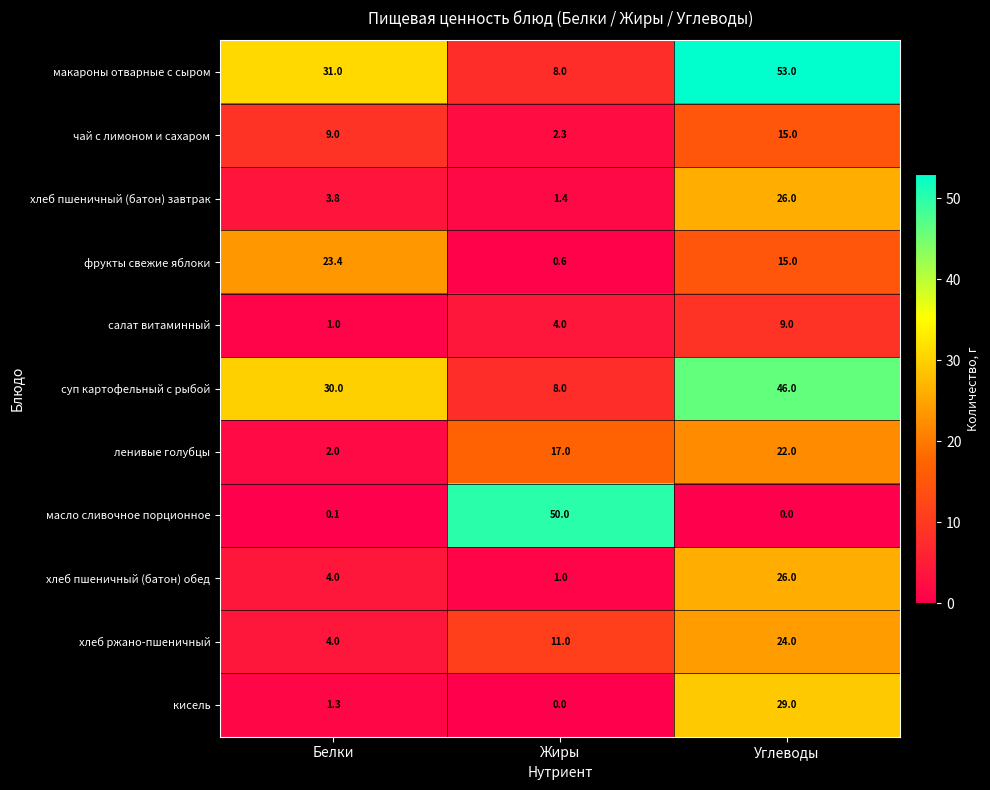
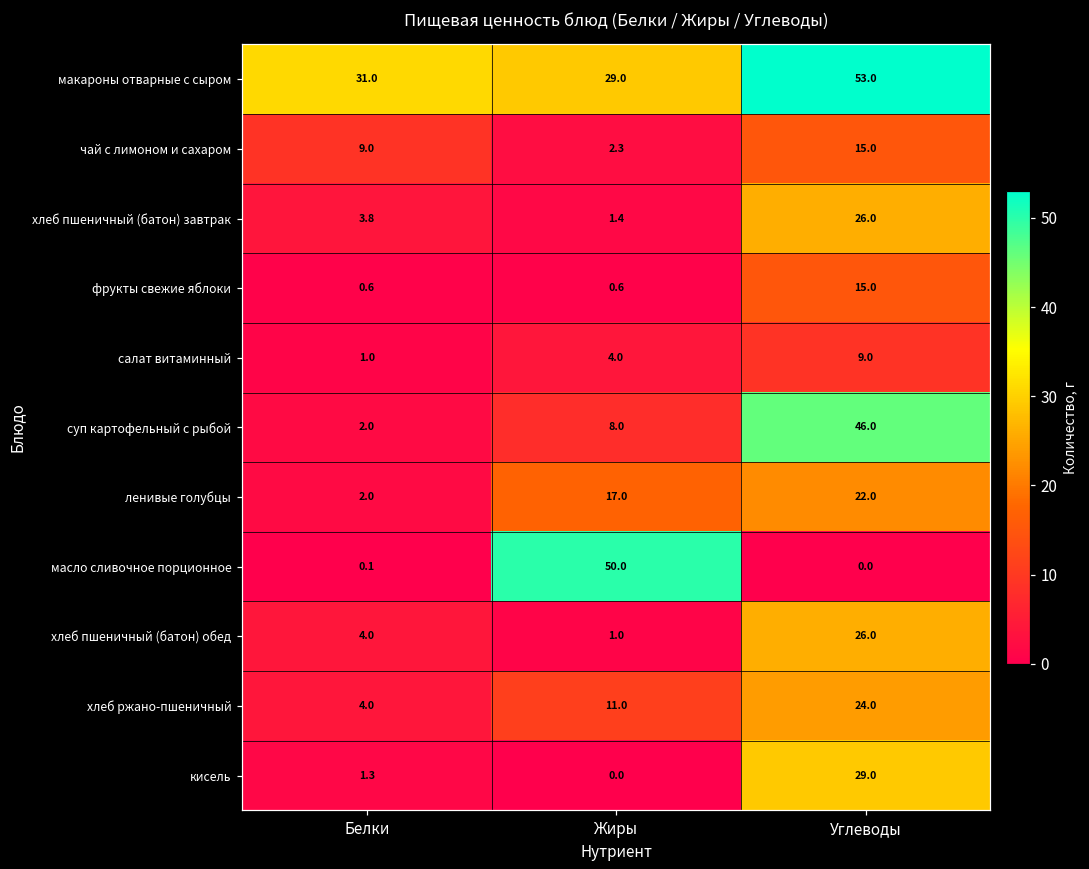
  {
    "макароны отварные с сыром": {
      "Белки": 31.0,
-     "Жиры": 8.0,
+     "Жиры": 29.0,
      "Углеводы": 53.0
    },
    "чай с лимоном и сахаром": {
      "Белки": 9.0,
      "Жиры": 2.3,
      "Углеводы": 15.0
    },
    "хлеб пшеничный (батон) завтрак": {
      "Белки": 3.8,
      "Жиры": 1.4,
      "Углеводы": 26.0
    },
    "фрукты свежие яблоки": {
-     "Белки": 23.4,
+     "Белки": 0.6,
      "Жиры": 0.6,
      "Углеводы": 15.0
    },
    "салат витаминный": {
      "Белки": 1.0,
      "Жиры": 4.0,
      "Углеводы": 9.0
    },
    "суп картофельный с рыбой": {
-     "Белки": 30.0,
+     "Белки": 2.0,
      "Жиры": 8.0,
      "Углеводы": 46.0
    },
    "ленивые голубцы": {
      "Белки": 2.0,
      "Жиры": 17.0,
      "Углеводы": 22.0
    },
    "масло сливочное порционное": {
      "Белки": 0.1,
      "Жиры": 50.0,
      "Углеводы": 0.0
    },
    "хлеб пшеничный (батон) обед": {
      "Белки": 4.0,
      "Жиры": 1.0,
      "Углеводы": 26.0
    },
    "хлеб ржано-пшеничный": {
      "Белки": 4.0,
      "Жиры": 11.0,
      "Углеводы": 24.0
    },
    "кисель": {
      "Белки": 1.3,
      "Жиры": 0.0,
      "Углеводы": 29.0
    }
  }
